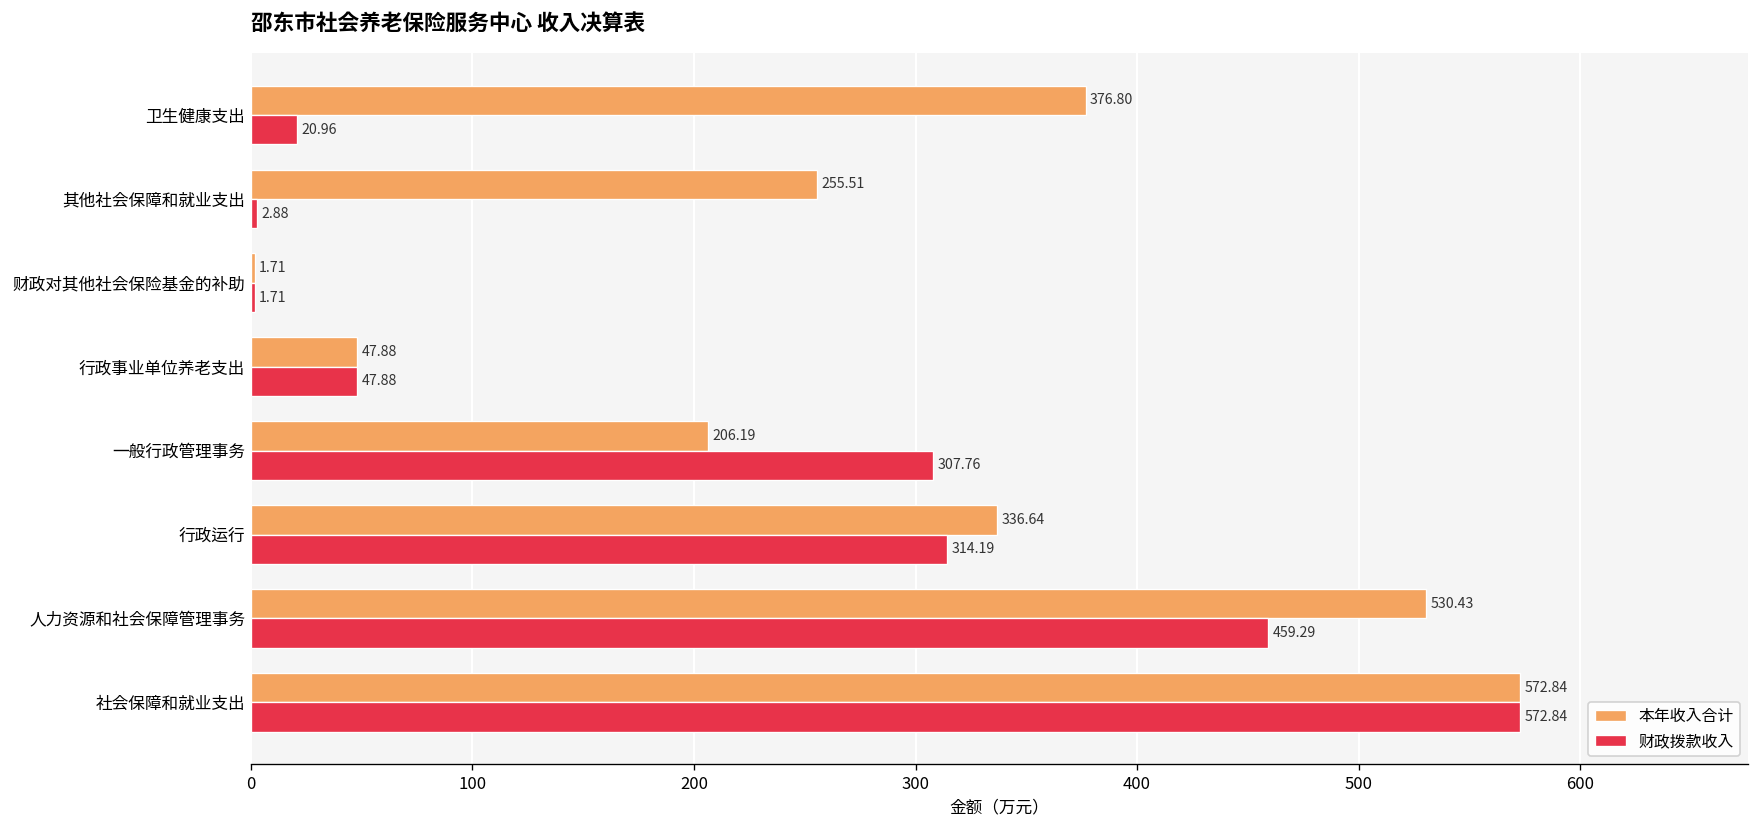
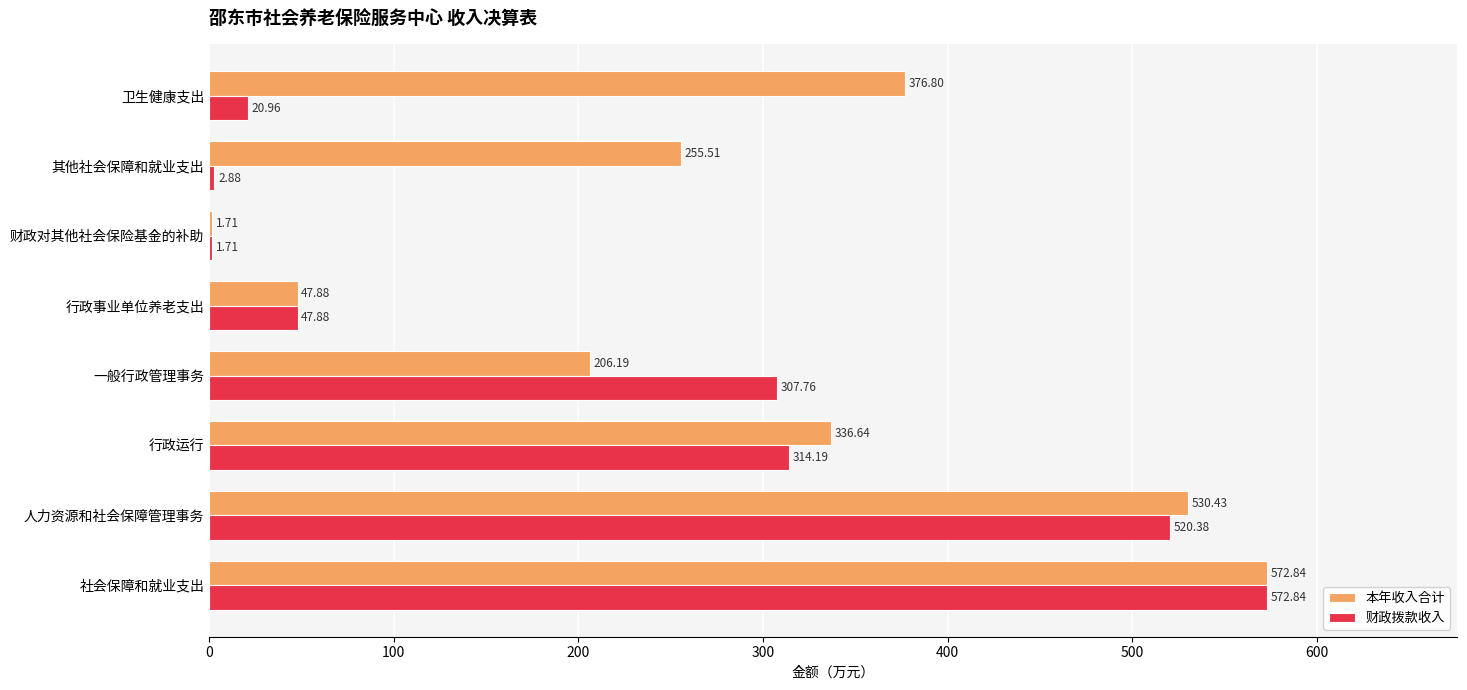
  {
    "本年收入合计": {
      "卫生健康支出": 376.80,
      "其他社会保障和就业支出": 255.51,
      "财政对其他社会保险基金的补助": 1.71,
      "行政事业单位养老支出": 47.88,
      "一般行政管理事务": 206.19,
      "行政运行": 336.64,
      "人力资源和社会保障管理事务": 530.43,
      "社会保障和就业支出": 572.84
    },
    "财政拨款收入": {
      "卫生健康支出": 20.96,
      "其他社会保障和就业支出": 2.88,
      "财政对其他社会保险基金的补助": 1.71,
      "行政事业单位养老支出": 47.88,
      "一般行政管理事务": 307.76,
      "行政运行": 314.19,
-     "人力资源和社会保障管理事务": 459.29,
+     "人力资源和社会保障管理事务": 520.38,
      "社会保障和就业支出": 572.84
    }
  }
